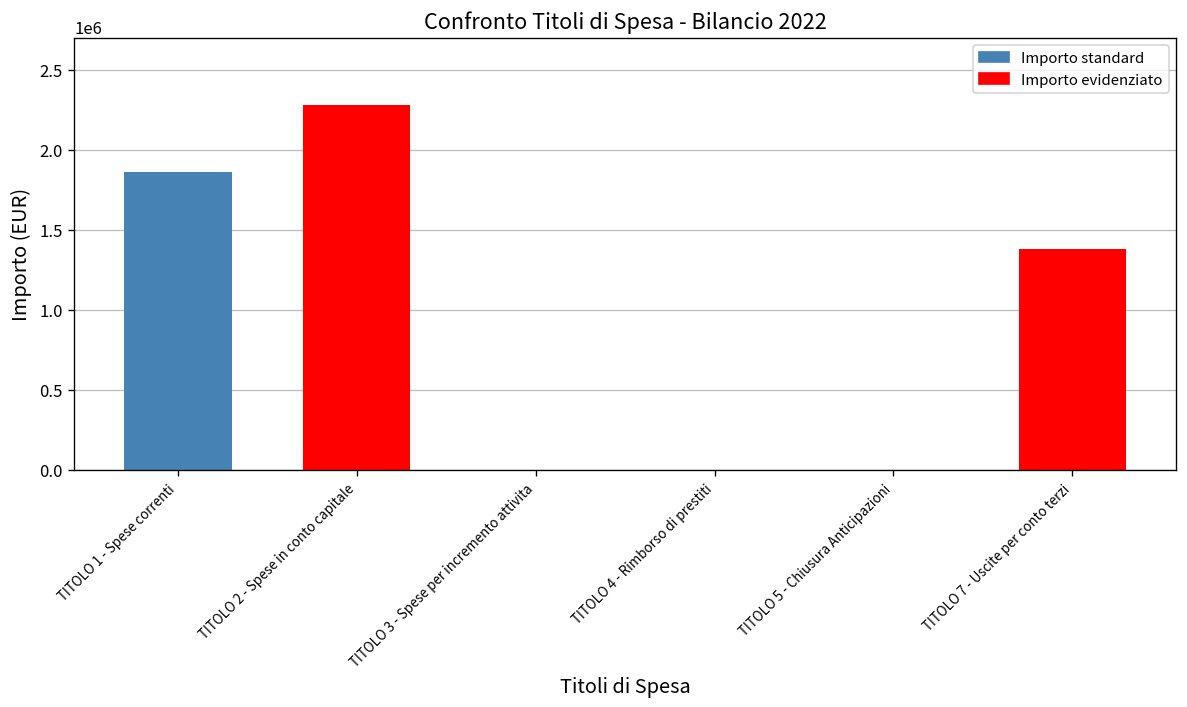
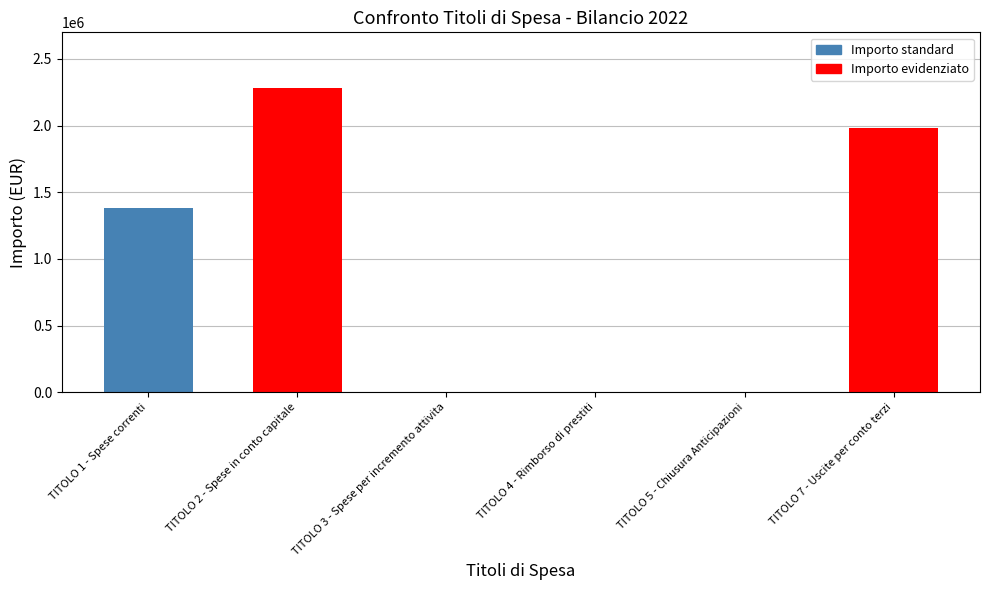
  {
-   "TITOLO 1 - Spese correnti": 1860000,
+   "TITOLO 1 - Spese correnti": 1380000,
    "TITOLO 2 - Spese in conto capitale": 2280000,
    "TITOLO 3 - Spese per incremento attivita": 0,
    "TITOLO 4 - Rimborso di prestiti": 0,
    "TITOLO 5 - Chiusura Anticipazioni": 0,
-   "TITOLO 7 - Uscite per conto terzi": 1380000
+   "TITOLO 7 - Uscite per conto terzi": 1990000
  }
